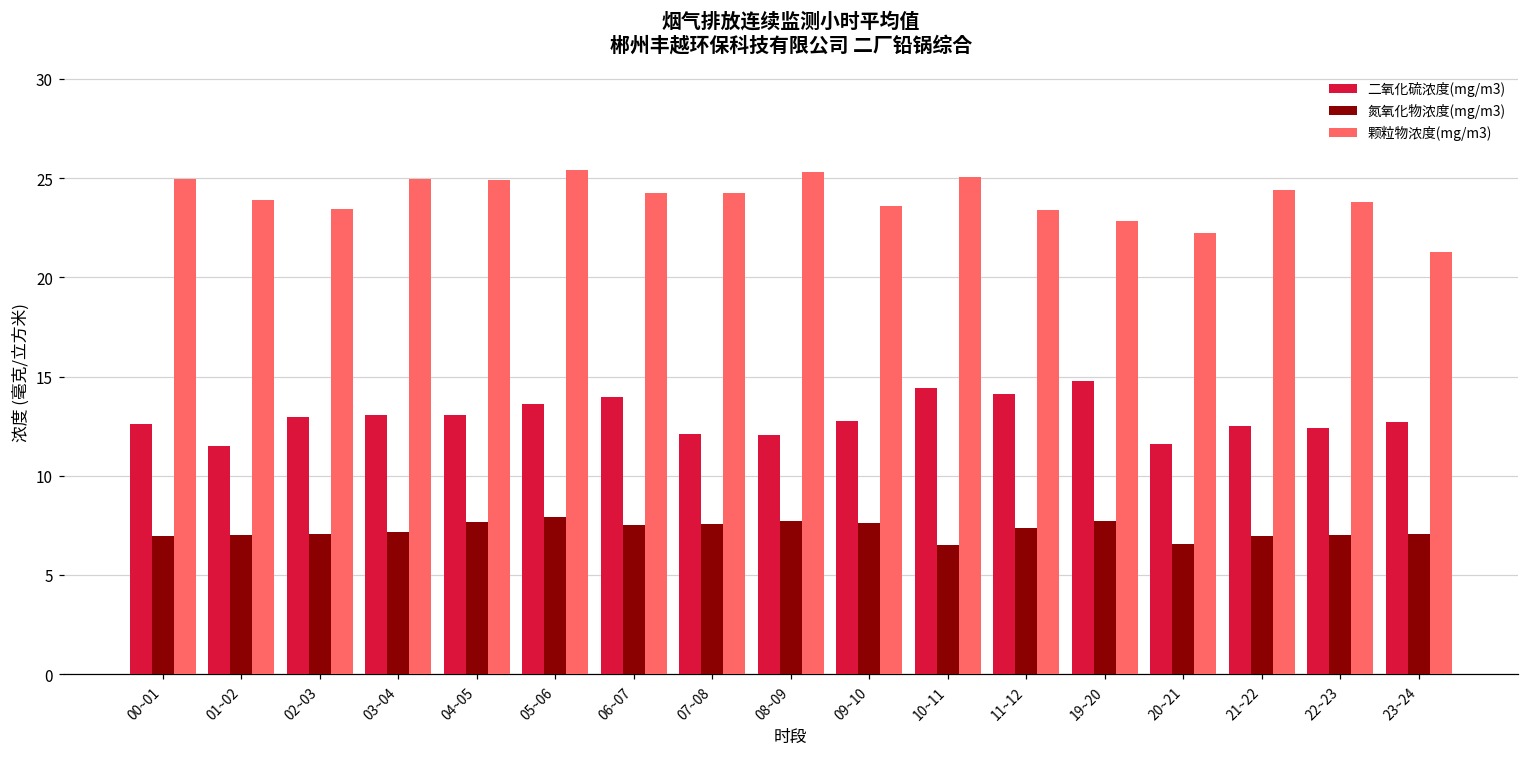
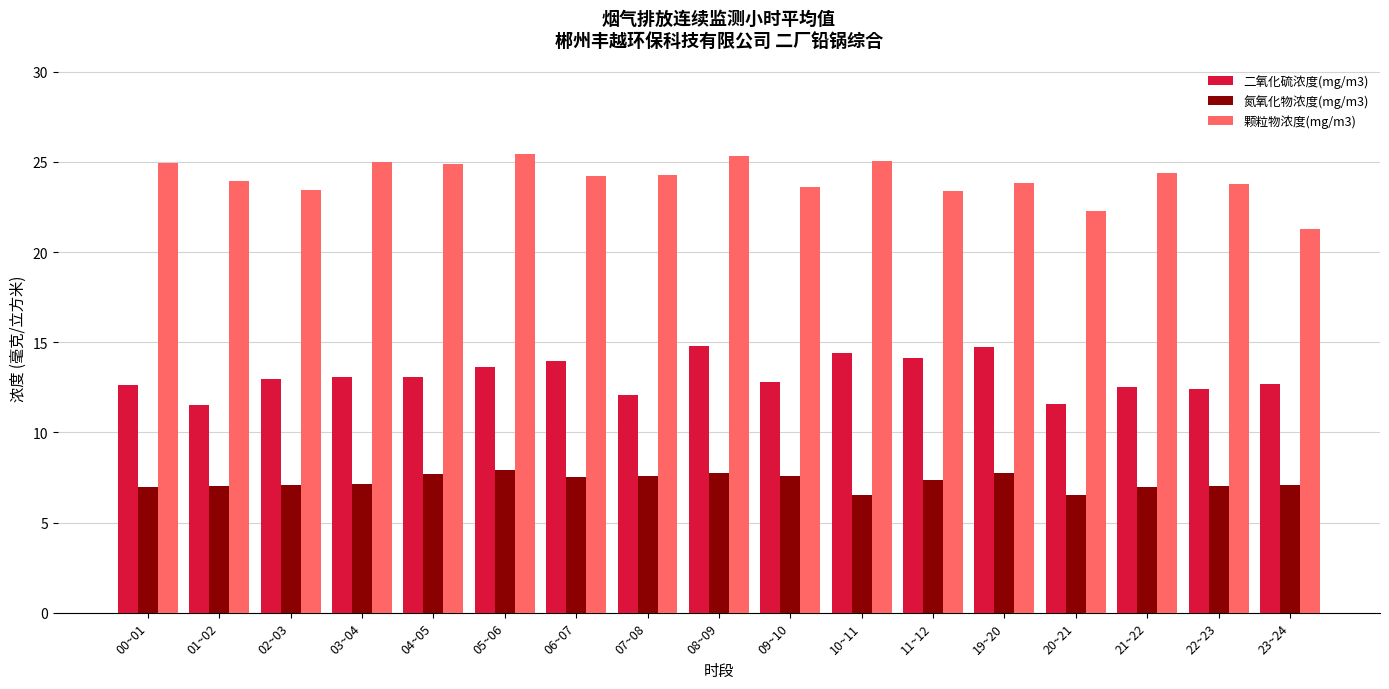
  {
    "二氧化硫浓度(mg/m3)": {
      "00~01": 12.6,
      "01~02": 11.5,
      "02~03": 12.9,
      "03~04": 13.1,
      "04~05": 13.1,
      "05~06": 13.6,
      "06~07": 13.9,
      "07~08": 12.1,
-     "08~09": 12.1,
+     "08~09": 14.8,
      "09~10": 12.8,
      "10~11": 14.4,
      "11~12": 14.1,
      "19~20": 14.8,
      "20~21": 11.6,
      "21~22": 12.5,
      "22~23": 12.4,
      "23~24": 12.7
    },
    "氮氧化物浓度(mg/m3)": {
      "00~01": 7.0,
      "01~02": 7.0,
      "02~03": 7.1,
      "03~04": 7.2,
      "04~05": 7.7,
      "05~06": 7.9,
      "06~07": 7.5,
      "07~08": 7.6,
      "08~09": 7.7,
      "09~10": 7.6,
      "10~11": 6.5,
      "11~12": 7.4,
      "19~20": 7.7,
      "20~21": 6.5,
      "21~22": 7.0,
      "22~23": 7.0,
      "23~24": 7.1
    },
    "颗粒物浓度(mg/m3)": {
      "00~01": 25.0,
      "01~02": 23.9,
      "02~03": 23.4,
      "03~04": 25.0,
      "04~05": 24.9,
      "05~06": 25.4,
      "06~07": 24.2,
      "07~08": 24.3,
      "08~09": 25.3,
      "09~10": 23.6,
      "10~11": 25.1,
      "11~12": 23.4,
-     "19~20": 22.8,
+     "19~20": 23.8,
      "20~21": 22.2,
      "21~22": 24.4,
      "22~23": 23.8,
      "23~24": 21.3
    }
  }
